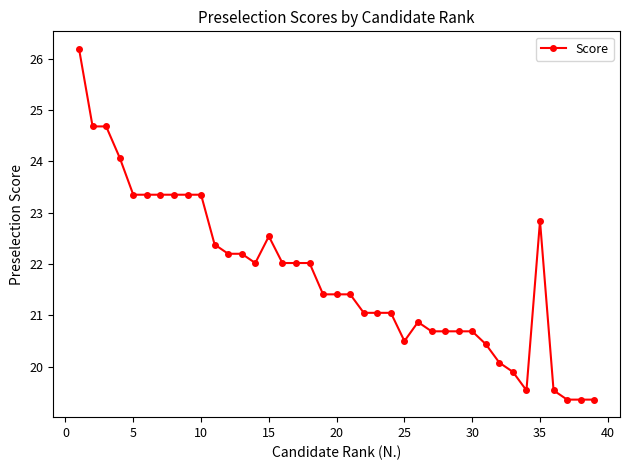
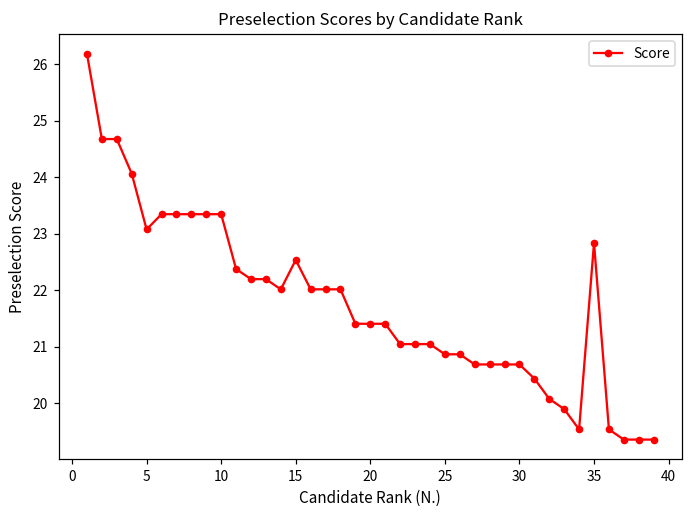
  {
-   "5": 23.4,
+   "5": 23.1,
    "10": 23.4,
    "15": 22.5,
    "20": 21.4,
-   "25": 20.5,
+   "25": 20.9,
    "30": 20.7,
    "35": 22.8
  }
